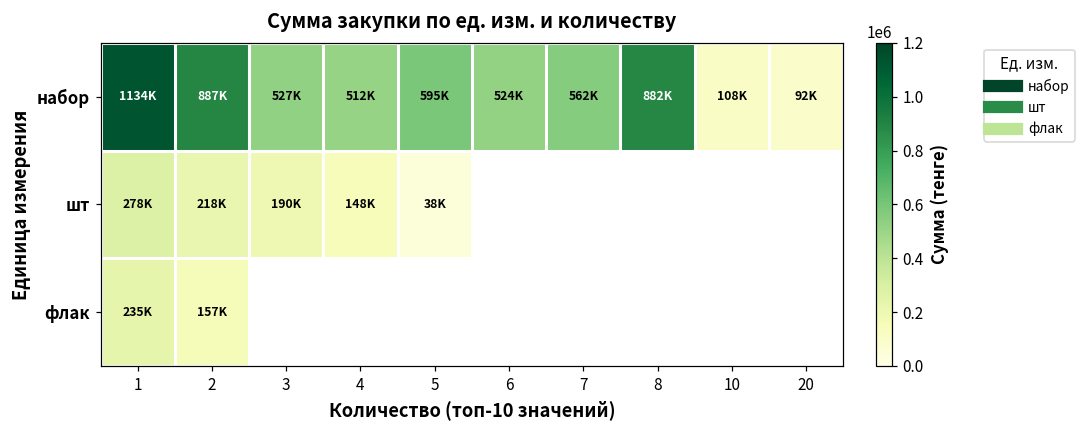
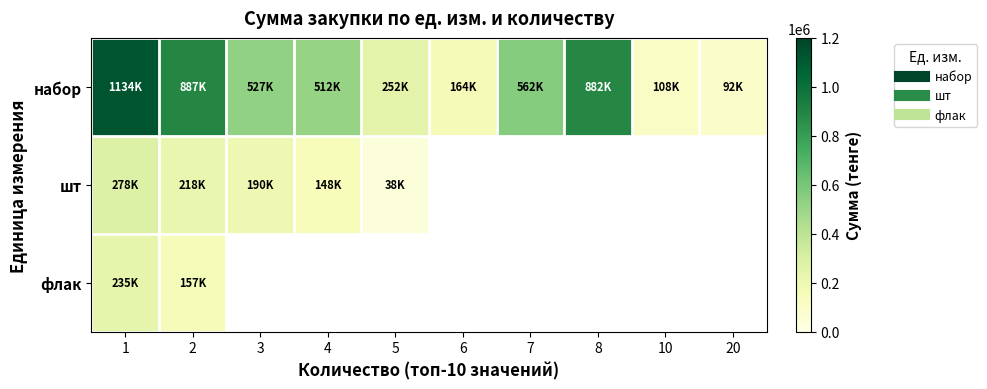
  {
    "набор": {
      "1": "1134K",
      "2": "887K",
      "3": "527K",
      "4": "512K",
-     "5": "595K",
-     "6": "524K",
+     "5": "252K",
+     "6": "164K",
      "7": "562K",
      "8": "882K",
      "10": "108K",
      "20": "92K"
    },
    "шт": {
      "1": "278K",
      "2": "218K",
      "3": "190K",
      "4": "148K",
      "5": "38K"
    },
    "флак": {
      "1": "235K",
      "2": "157K"
    }
  }
